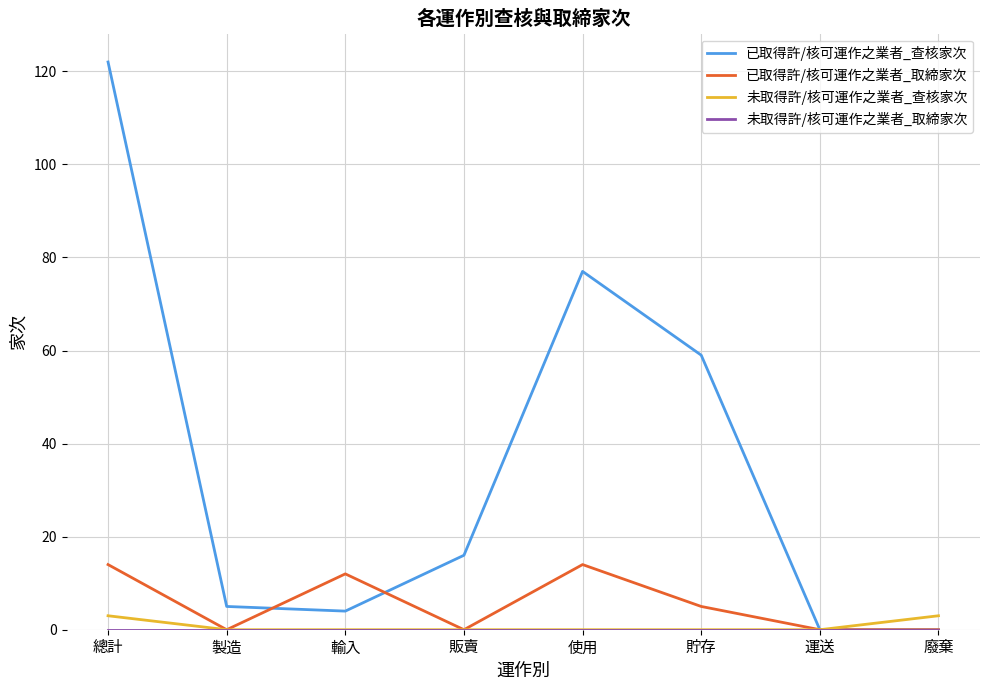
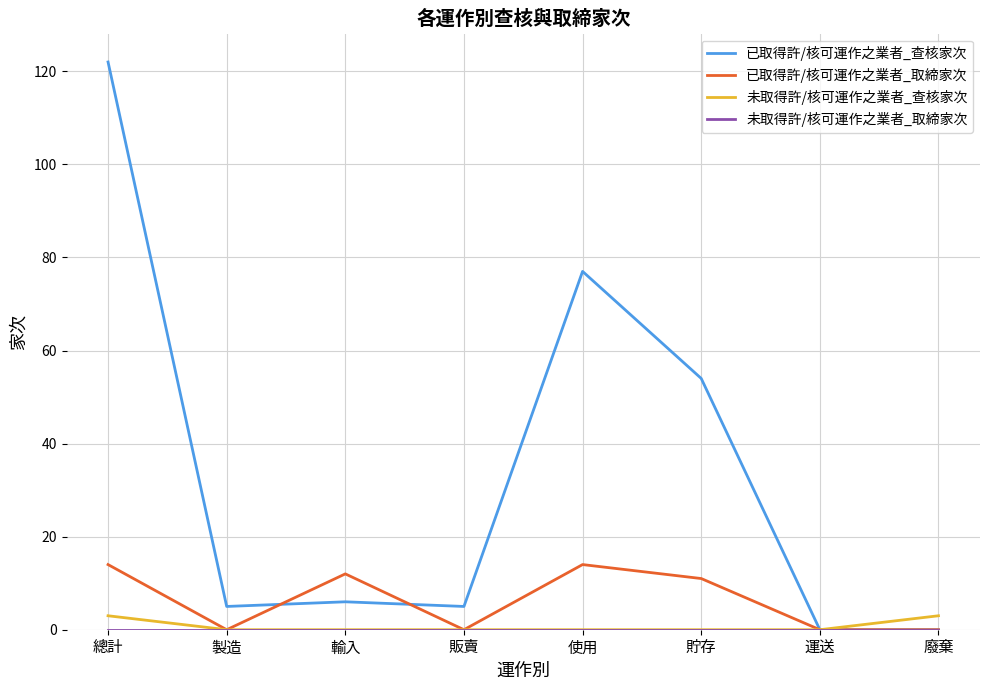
  {
    "已取得許/核可運作之業者_查核家次": {
      "總計": 122,
      "製造": 5,
-     "輸入": 4,
-     "販賣": 16,
+     "輸入": 6,
+     "販賣": 5,
      "使用": 77,
-     "貯存": 59
+     "貯存": 54
    },
    "已取得許/核可運作之業者_取締家次": {
      "總計": 14,
      "輸入": 12,
      "使用": 14,
-     "貯存": 5
+     "貯存": 11
    },
    "未取得許/核可運作之業者_查核家次": {
      "總計": 3,
      "廢棄": 3
    },
    "未取得許/核可運作之業者_取締家次": {
      "總計": 0
    }
  }
